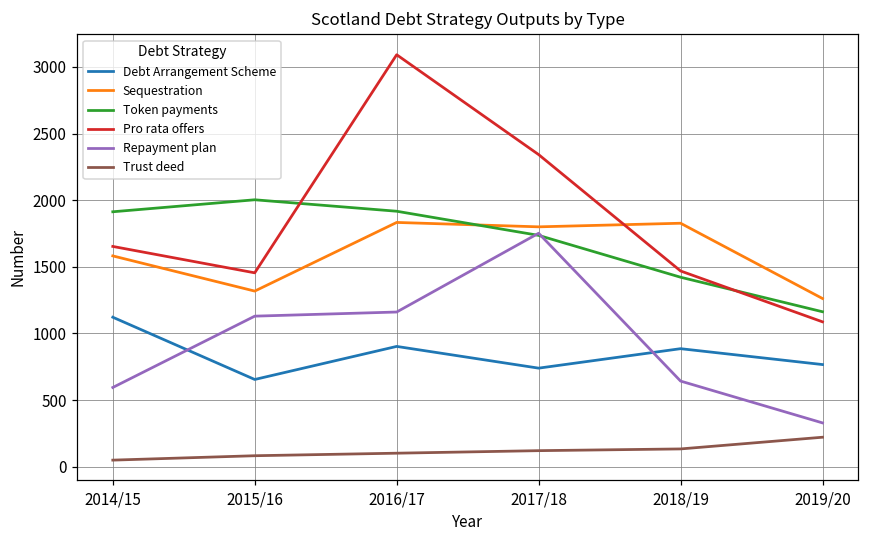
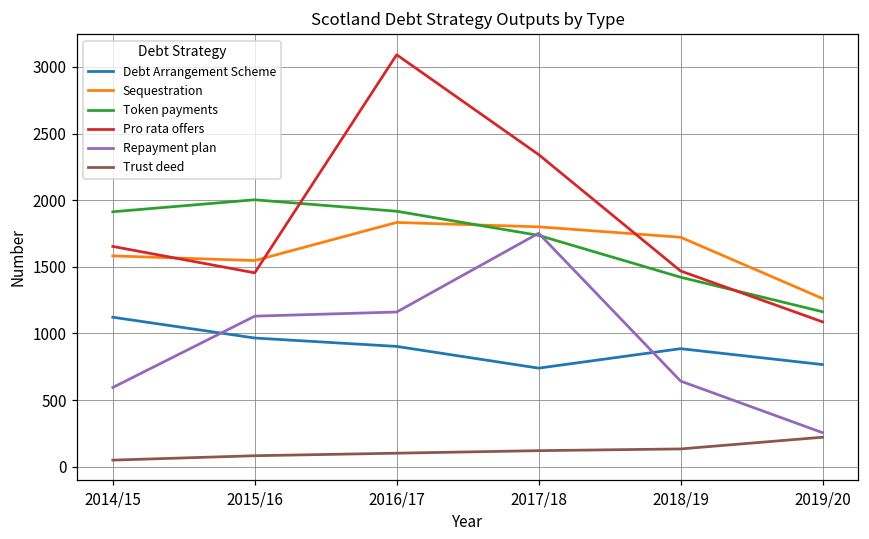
  {
    "Debt Arrangement Scheme": {
      "2014/15": 1120,
-     "2015/16": 660,
+     "2015/16": 970,
      "2016/17": 900,
      "2017/18": 740,
      "2018/19": 890,
      "2019/20": 770
    },
    "Sequestration": {
      "2014/15": 1580,
-     "2015/16": 1320,
+     "2015/16": 1550,
      "2016/17": 1830,
      "2017/18": 1800,
-     "2018/19": 1830,
+     "2018/19": 1720,
      "2019/20": 1260
    },
    "Token payments": {
      "2014/15": 1910,
      "2015/16": 2000,
      "2016/17": 1920,
      "2018/19": 1420,
      "2019/20": 1160
    },
    "Pro rata offers": {
      "2014/15": 1650,
      "2015/16": 1460,
      "2016/17": 3090,
      "2017/18": 2340,
      "2018/19": 1470,
      "2019/20": 1090
    },
    "Repayment plan": {
      "2014/15": 600,
      "2015/16": 1130,
      "2016/17": 1160,
      "2018/19": 640,
-     "2019/20": 330
+     "2019/20": 260
    },
    "Trust deed": {
      "2014/15": 50,
      "2015/16": 80,
      "2016/17": 100,
      "2017/18": 120,
      "2018/19": 130,
      "2019/20": 220
    }
  }
